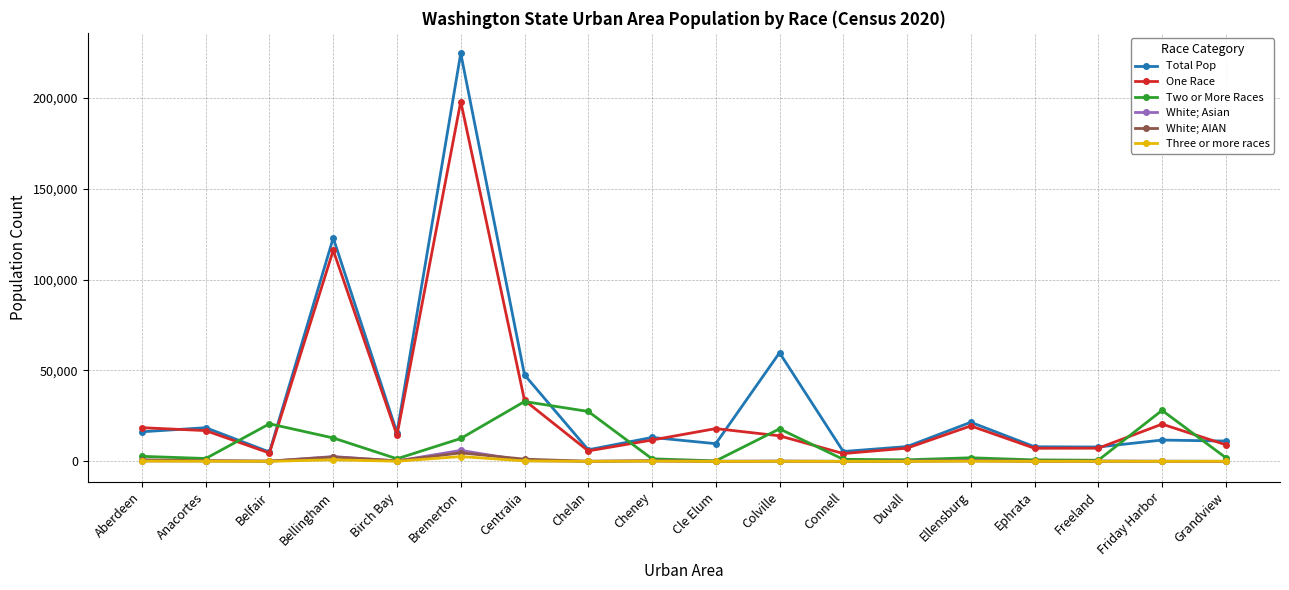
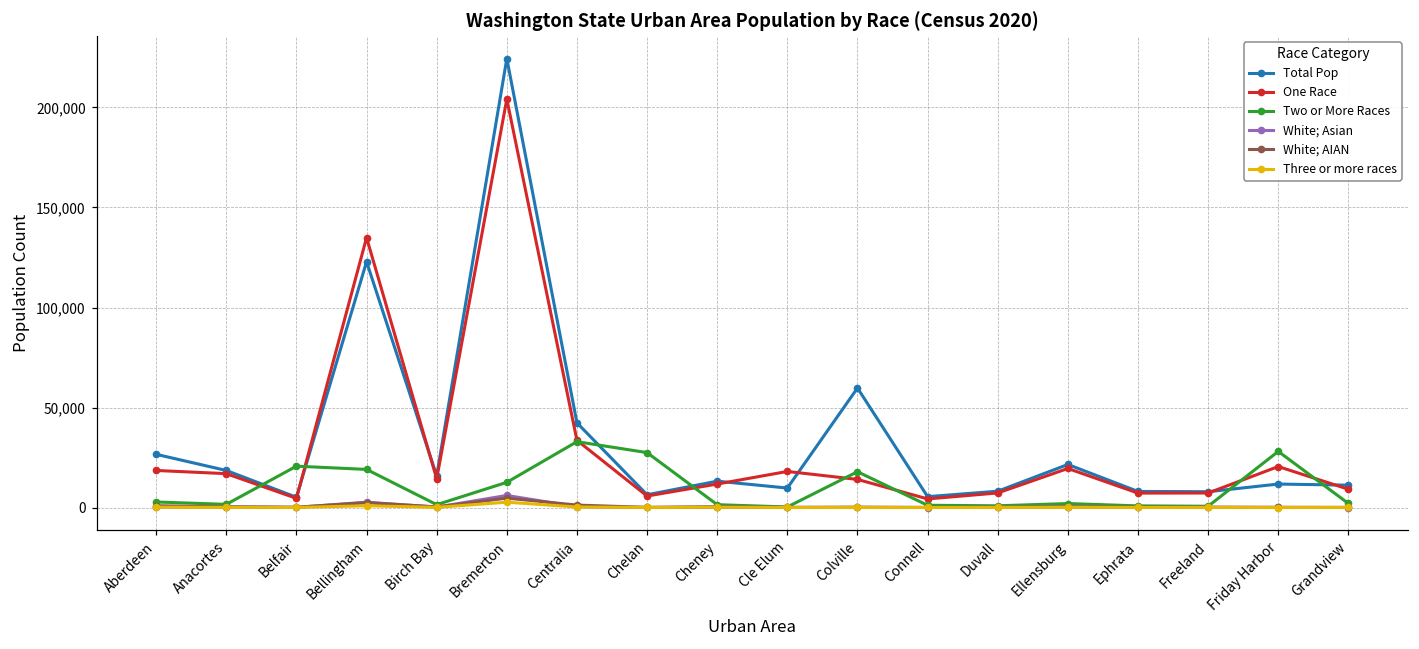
  {
    "Total Pop": {
-     "Aberdeen": "16,000",
+     "Aberdeen": "27,000",
      "Anacortes": "19,000",
      "Bellingham": "123,000",
      "Birch Bay": "16,000",
      "Bremerton": "224,000",
-     "Centralia": "48,000",
+     "Centralia": "42,000",
      "Cheney": "13,000",
      "Cle Elum": "10,000",
      "Colville": "60,000",
      "Ellensburg": "22,000",
      "Friday Harbor": "12,000",
      "Grandview": "11,000"
    },
    "One Race": {
      "Aberdeen": "19,000",
      "Anacortes": "17,000",
-     "Bellingham": "116,000",
+     "Bellingham": "135,000",
      "Birch Bay": "14,000",
-     "Bremerton": "198,000",
+     "Bremerton": "204,000",
      "Cheney": "12,000",
      "Cle Elum": "18,000",
      "Colville": "14,000",
      "Ellensburg": "20,000",
      "Friday Harbor": "20,000",
      "Grandview": "9,000"
    },
    "Two or More Races": {
      "Aberdeen": "3,000",
      "Belfair": "21,000",
-     "Bellingham": "13,000",
+     "Bellingham": "19,000",
      "Bremerton": "13,000",
      "Chelan": "27,000",
      "Colville": "18,000",
      "Ellensburg": "2,000",
      "Friday Harbor": "28,000",
      "Grandview": "2,000"
    },
    "Three or more races": {
      "Bellingham": "1,000",
      "Bremerton": "3,000"
    }
  }
